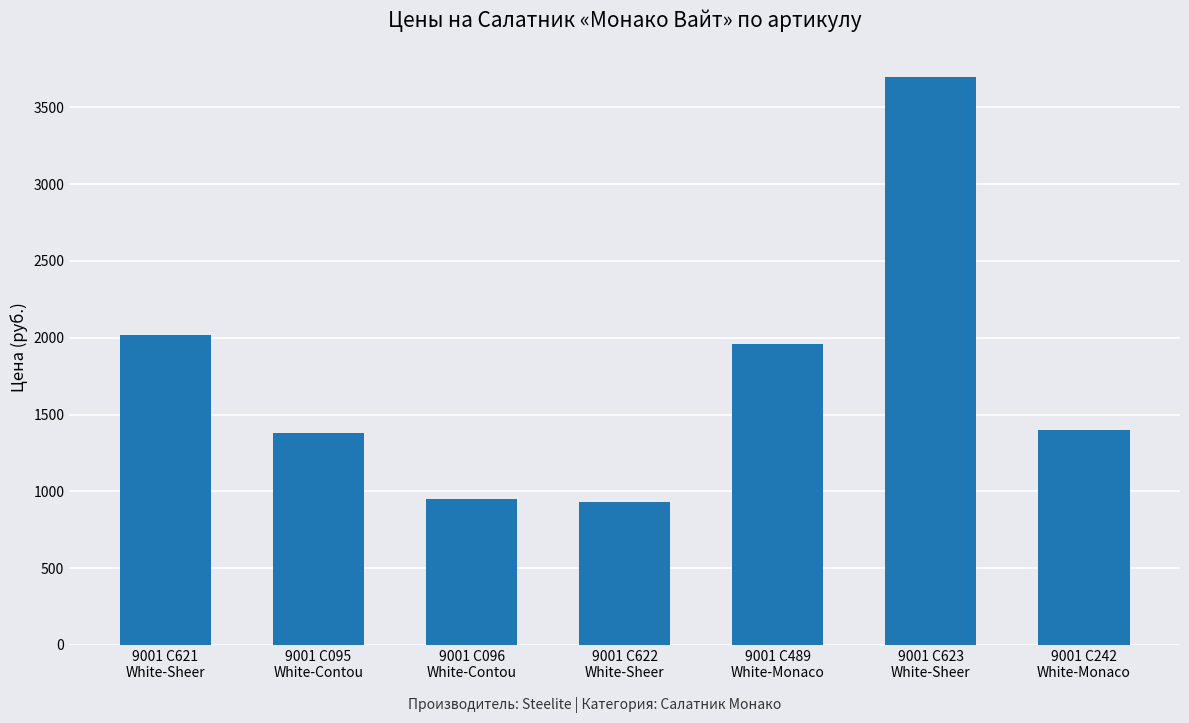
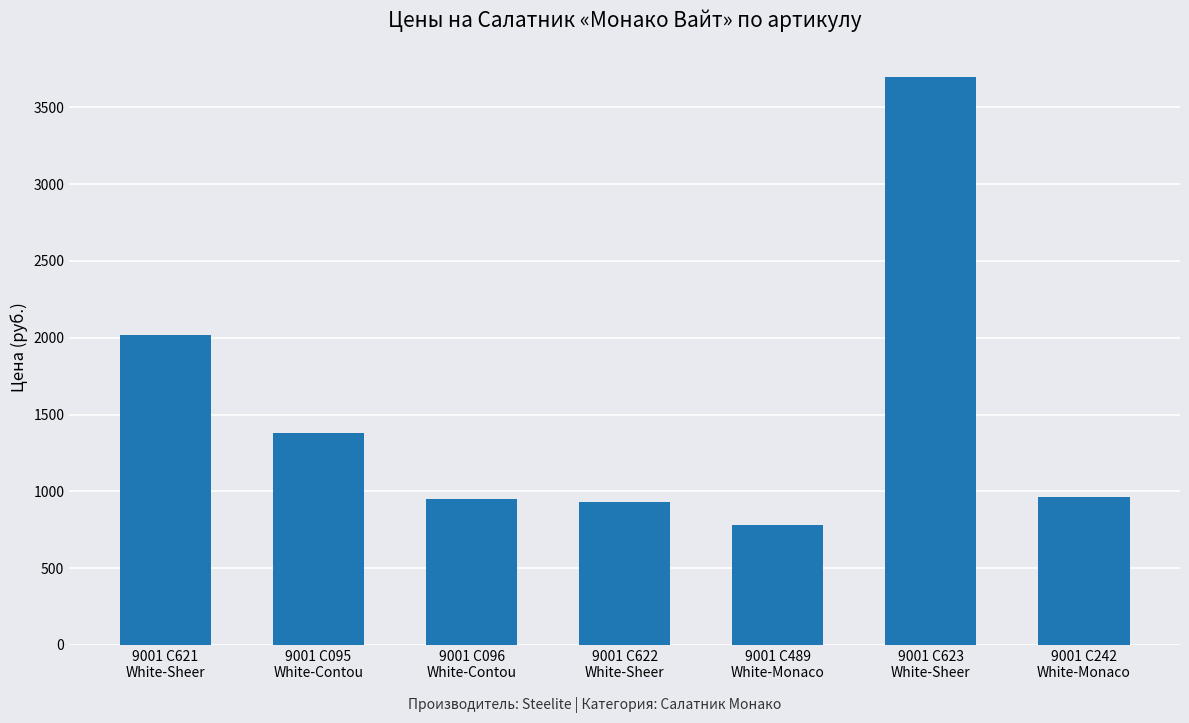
  {
    "9001 C621 White-Sheer": 2020,
    "9001 C095 White-Contou": 1380,
    "9001 C096 White-Contou": 950,
    "9001 C622 White-Sheer": 930,
-   "9001 C489 White-Monaco": 1960,
+   "9001 C489 White-Monaco": 780,
    "9001 C623 White-Sheer": 3700,
-   "9001 C242 White-Monaco": 1400
+   "9001 C242 White-Monaco": 960
  }
